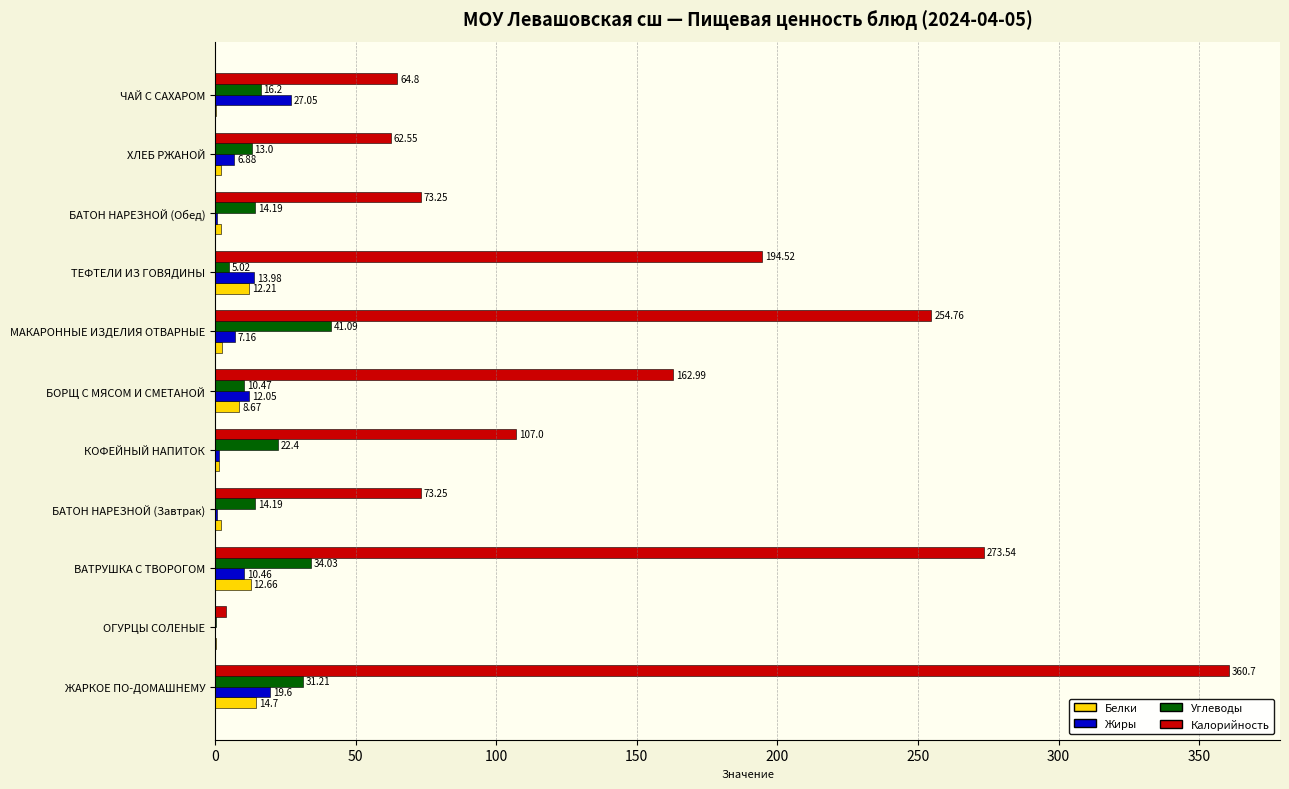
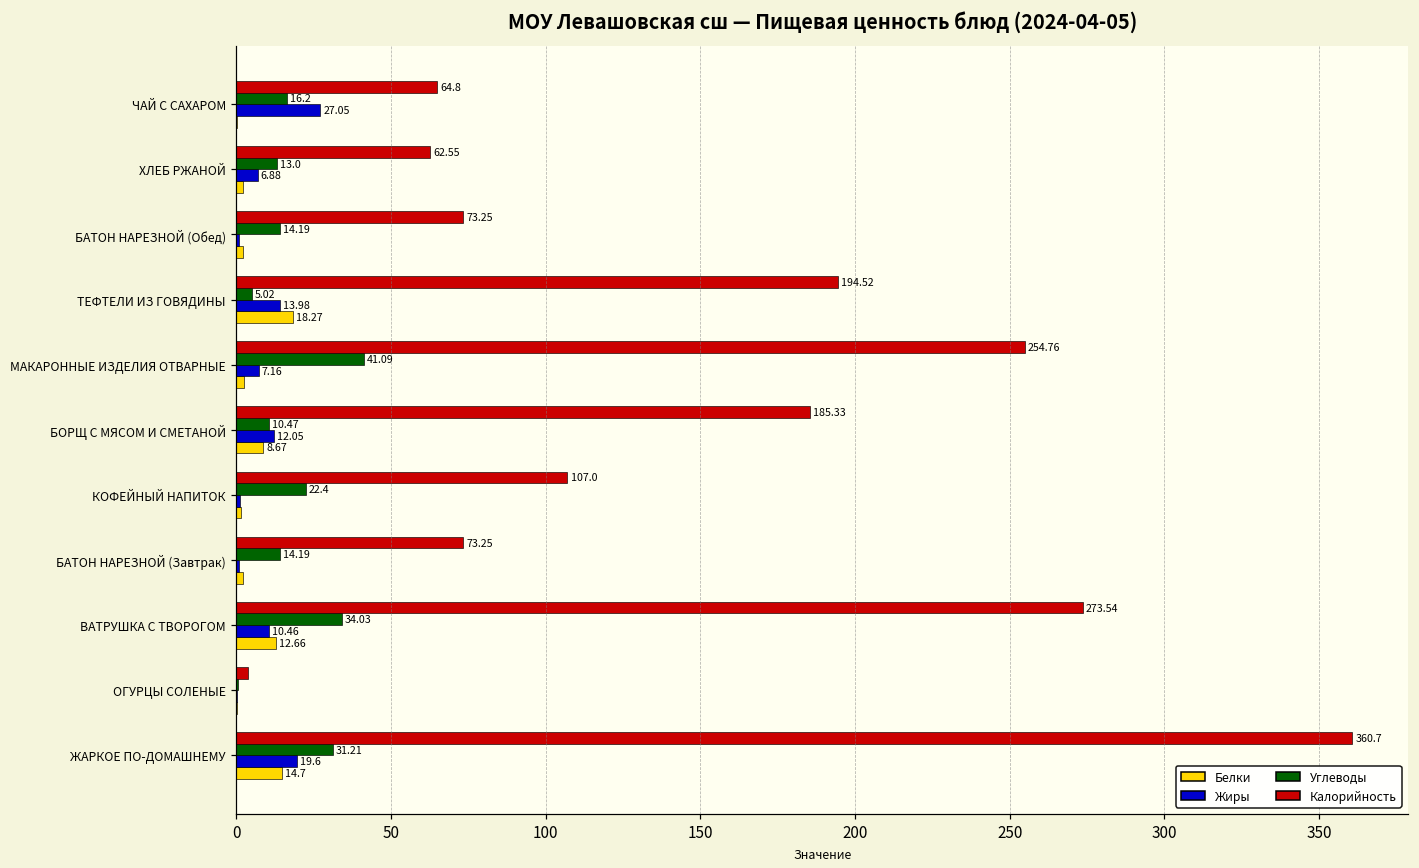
  {
    "Белки": {
-     "ТЕФТЕЛИ ИЗ ГОВЯДИНЫ": 12.21,
+     "ТЕФТЕЛИ ИЗ ГОВЯДИНЫ": 18.27,
      "БОРЩ С МЯСОМ И СМЕТАНОЙ": 8.67,
      "ВАТРУШКА С ТВОРОГОМ": 12.66,
      "ЖАРКОЕ ПО-ДОМАШНЕМУ": 14.7
    },
    "Жиры": {
      "ЧАЙ С САХАРОМ": 27.05,
      "ХЛЕБ РЖАНОЙ": 6.88,
      "ТЕФТЕЛИ ИЗ ГОВЯДИНЫ": 13.98,
      "МАКАРОННЫЕ ИЗДЕЛИЯ ОТВАРНЫЕ": 7.16,
      "БОРЩ С МЯСОМ И СМЕТАНОЙ": 12.05,
      "ВАТРУШКА С ТВОРОГОМ": 10.46,
      "ЖАРКОЕ ПО-ДОМАШНЕМУ": 19.6
    },
    "Углеводы": {
      "ЧАЙ С САХАРОМ": 16.2,
      "ХЛЕБ РЖАНОЙ": 13.0,
      "БАТОН НАРЕЗНОЙ (Обед)": 14.19,
      "ТЕФТЕЛИ ИЗ ГОВЯДИНЫ": 5.02,
      "МАКАРОННЫЕ ИЗДЕЛИЯ ОТВАРНЫЕ": 41.09,
      "БОРЩ С МЯСОМ И СМЕТАНОЙ": 10.47,
      "КОФЕЙНЫЙ НАПИТОК": 22.4,
      "БАТОН НАРЕЗНОЙ (Завтрак)": 14.19,
      "ВАТРУШКА С ТВОРОГОМ": 34.03,
      "ЖАРКОЕ ПО-ДОМАШНЕМУ": 31.21
    },
    "Калорийность": {
      "ЧАЙ С САХАРОМ": 64.8,
      "ХЛЕБ РЖАНОЙ": 62.55,
      "БАТОН НАРЕЗНОЙ (Обед)": 73.25,
      "ТЕФТЕЛИ ИЗ ГОВЯДИНЫ": 194.52,
      "МАКАРОННЫЕ ИЗДЕЛИЯ ОТВАРНЫЕ": 254.76,
-     "БОРЩ С МЯСОМ И СМЕТАНОЙ": 162.99,
+     "БОРЩ С МЯСОМ И СМЕТАНОЙ": 185.33,
      "КОФЕЙНЫЙ НАПИТОК": 107.0,
      "БАТОН НАРЕЗНОЙ (Завтрак)": 73.25,
      "ВАТРУШКА С ТВОРОГОМ": 273.54,
      "ЖАРКОЕ ПО-ДОМАШНЕМУ": 360.7
    }
  }
